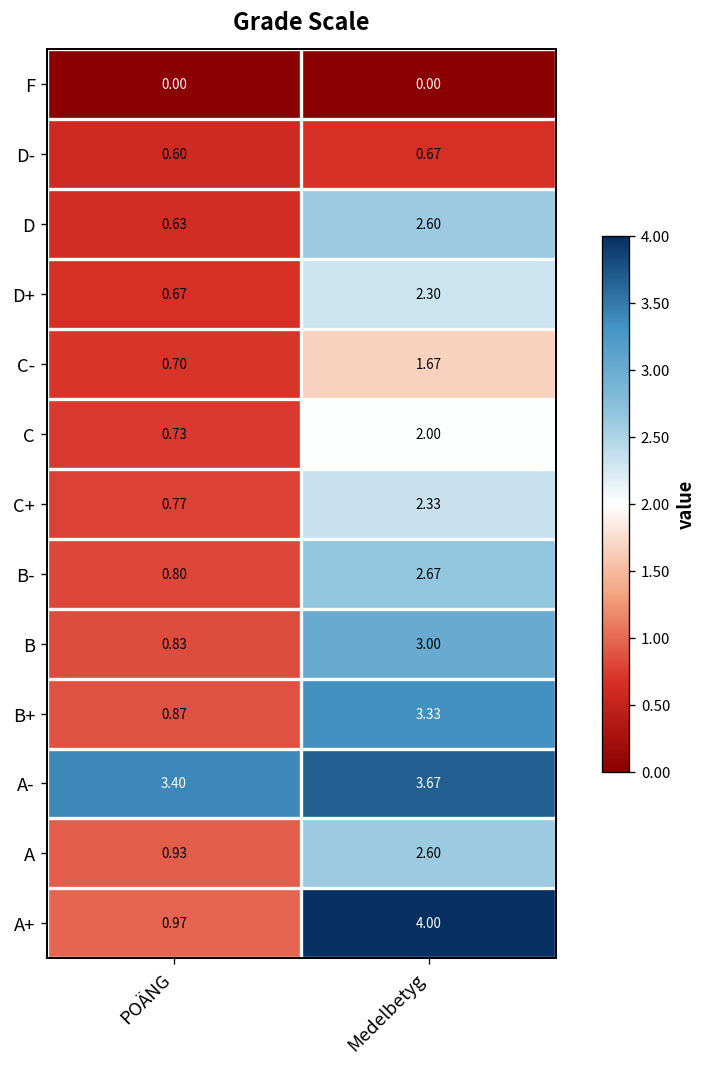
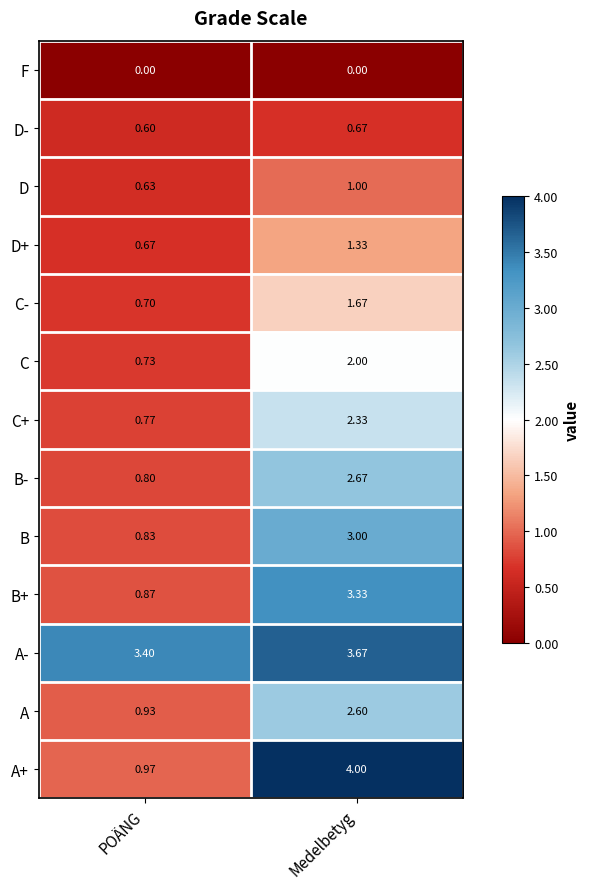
  {
    "F": {
      "POÄNG": 0.00,
      "Medelbetyg": 0.00
    },
    "D-": {
      "POÄNG": 0.60,
      "Medelbetyg": 0.67
    },
    "D": {
      "POÄNG": 0.63,
-     "Medelbetyg": 2.60
+     "Medelbetyg": 1.00
    },
    "D+": {
      "POÄNG": 0.67,
-     "Medelbetyg": 2.30
+     "Medelbetyg": 1.33
    },
    "C-": {
      "POÄNG": 0.70,
      "Medelbetyg": 1.67
    },
    "C": {
      "POÄNG": 0.73,
      "Medelbetyg": 2.00
    },
    "C+": {
      "POÄNG": 0.77,
      "Medelbetyg": 2.33
    },
    "B-": {
      "POÄNG": 0.80,
      "Medelbetyg": 2.67
    },
    "B": {
      "POÄNG": 0.83,
      "Medelbetyg": 3.00
    },
    "B+": {
      "POÄNG": 0.87,
      "Medelbetyg": 3.33
    },
    "A-": {
      "POÄNG": 3.40,
      "Medelbetyg": 3.67
    },
    "A": {
      "POÄNG": 0.93,
      "Medelbetyg": 2.60
    },
    "A+": {
      "POÄNG": 0.97,
      "Medelbetyg": 4.00
    }
  }
